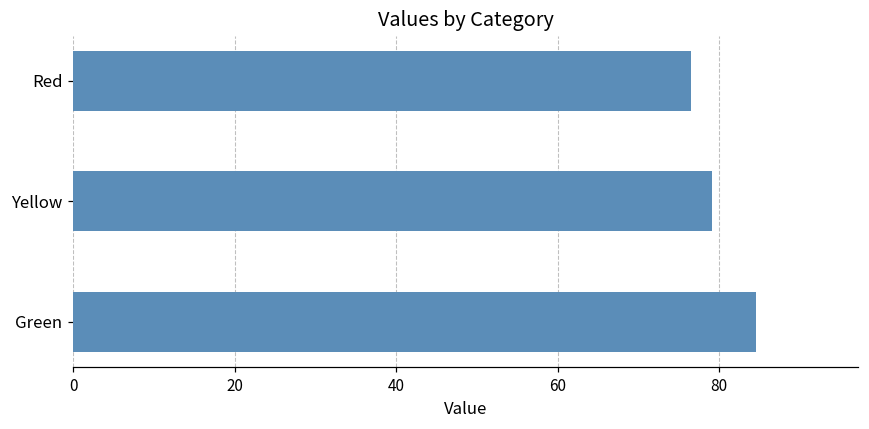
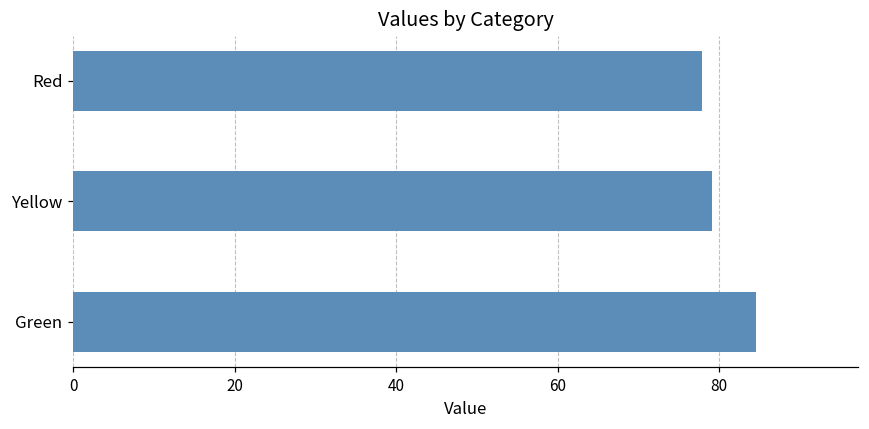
  {
-   "Red": 77,
+   "Red": 78,
    "Yellow": 79,
    "Green": 85
  }
